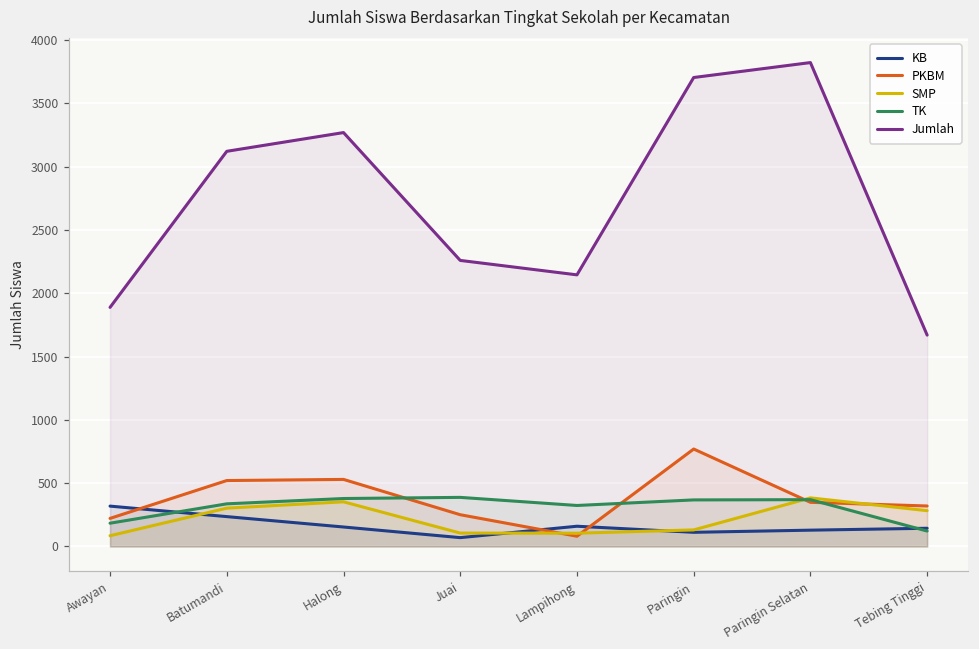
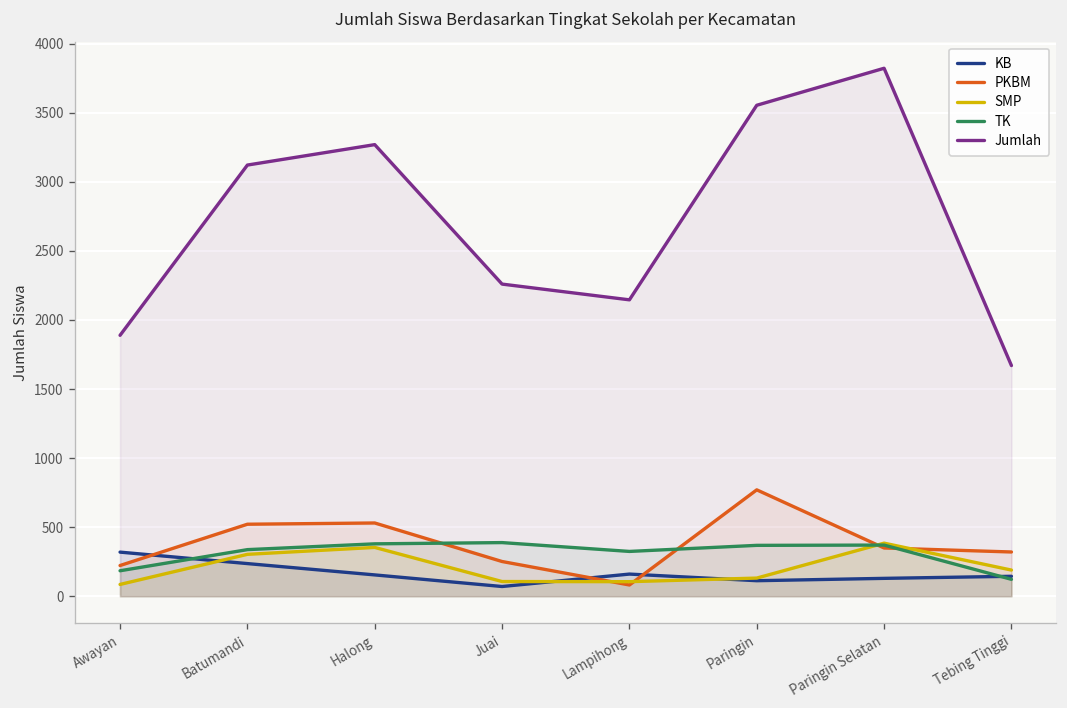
  {
    "KB": {
      "Awayan": 320,
      "Batumandi": 240,
      "Halong": 150,
      "Juai": 70,
      "Lampihong": 160,
      "Paringin Selatan": 130,
      "Tebing Tinggi": 140
    },
    "PKBM": {
      "Awayan": 220,
      "Batumandi": 520,
      "Halong": 530,
      "Juai": 250,
      "Lampihong": 80,
      "Paringin": 770,
      "Tebing Tinggi": 320
    },
    "SMP": {
      "Awayan": 90,
      "Batumandi": 300,
      "Halong": 350,
      "Juai": 110,
      "Lampihong": 110,
-     "Tebing Tinggi": 280
+     "Tebing Tinggi": 190
    },
    "TK": {
      "Awayan": 180,
      "Batumandi": 340,
      "Halong": 380,
      "Juai": 390,
      "Lampihong": 320,
      "Paringin": 370,
      "Tebing Tinggi": 120
    },
    "Jumlah": {
      "Awayan": 1890,
      "Batumandi": 3120,
      "Halong": 3270,
      "Juai": 2260,
      "Lampihong": 2150,
-     "Paringin": 3710,
+     "Paringin": 3560,
      "Paringin Selatan": 3820,
      "Tebing Tinggi": 1670
    }
  }
